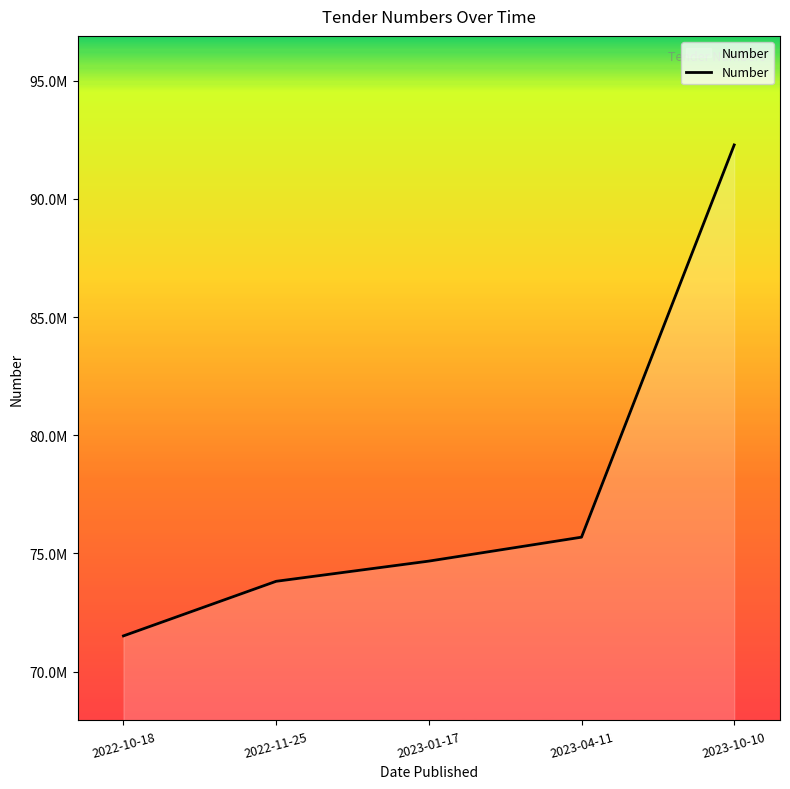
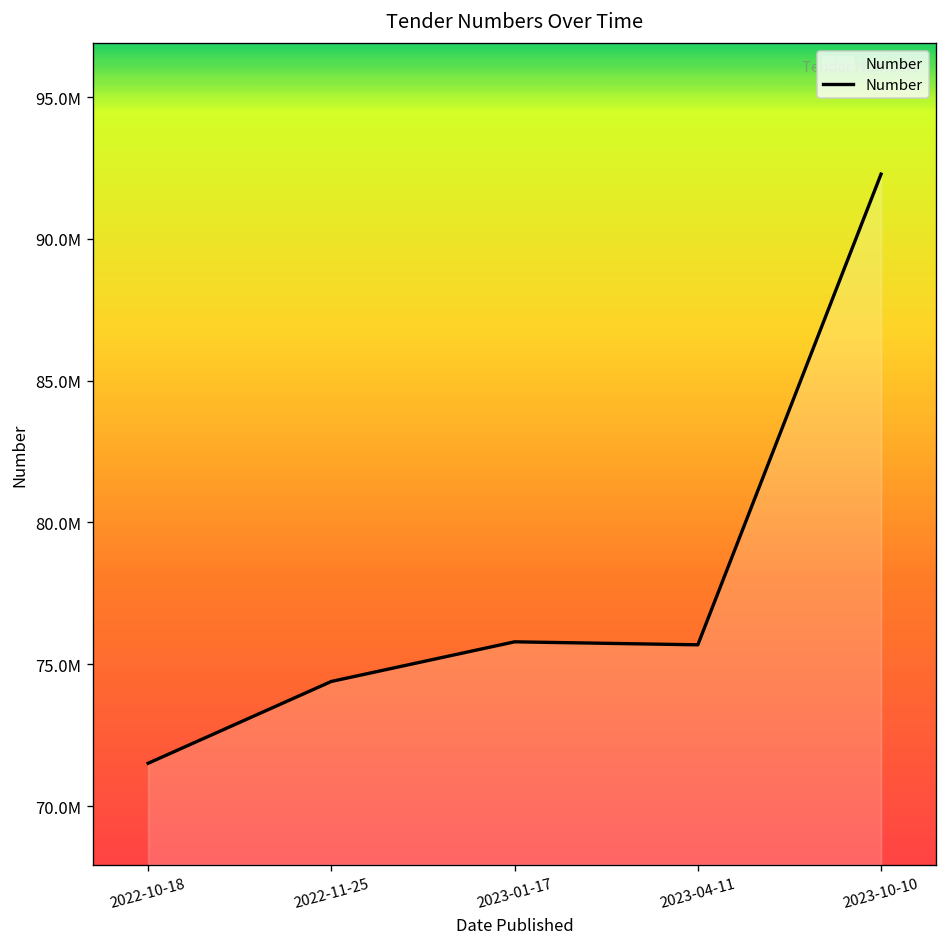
  {
    "2022-10-18": 71500000,
-   "2022-11-25": 73800000,
-   "2023-01-17": 74700000,
+   "2022-11-25": 74400000,
+   "2023-01-17": 75800000,
    "2023-04-11": 75700000,
    "2023-10-10": 92300000
  }
